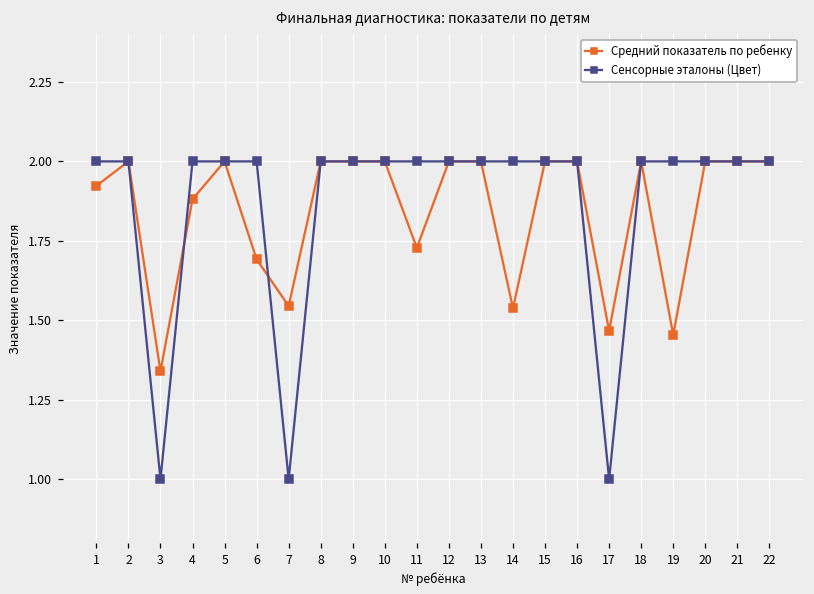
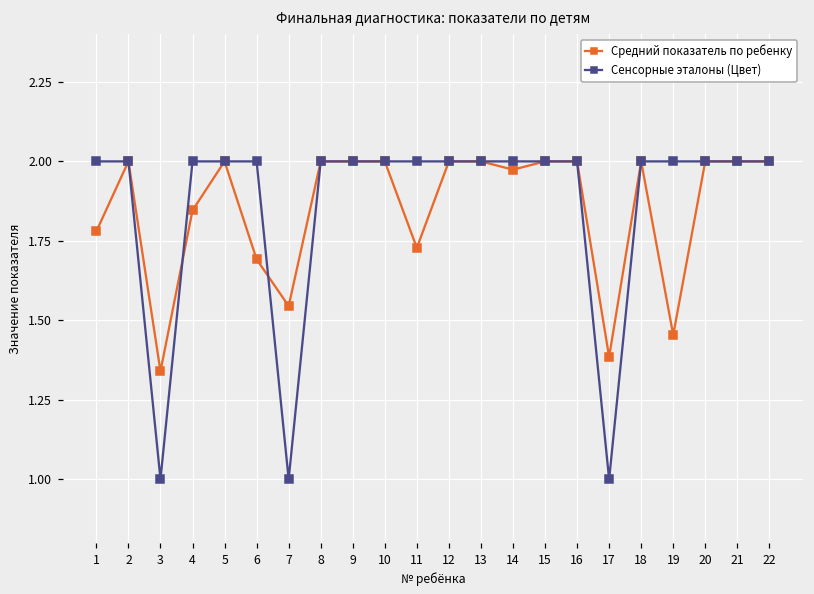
  {
    "Средний показатель по ребенку": {
-     "1": 1.92,
+     "1": 1.78,
      "3": 1.34,
-     "4": 1.88,
+     "4": 1.85,
      "6": 1.69,
      "7": 1.55,
      "11": 1.73,
-     "14": 1.54,
-     "17": 1.47,
+     "14": 1.97,
+     "17": 1.39,
      "19": 1.45
    },
    "Сенсорные эталоны (Цвет)": {
      "1": 2.00,
      "3": 1.00,
      "4": 2.00,
      "6": 2.00,
      "7": 1.00,
      "11": 2.00,
      "14": 2.00,
      "17": 1.00,
      "19": 2.00
    }
  }
